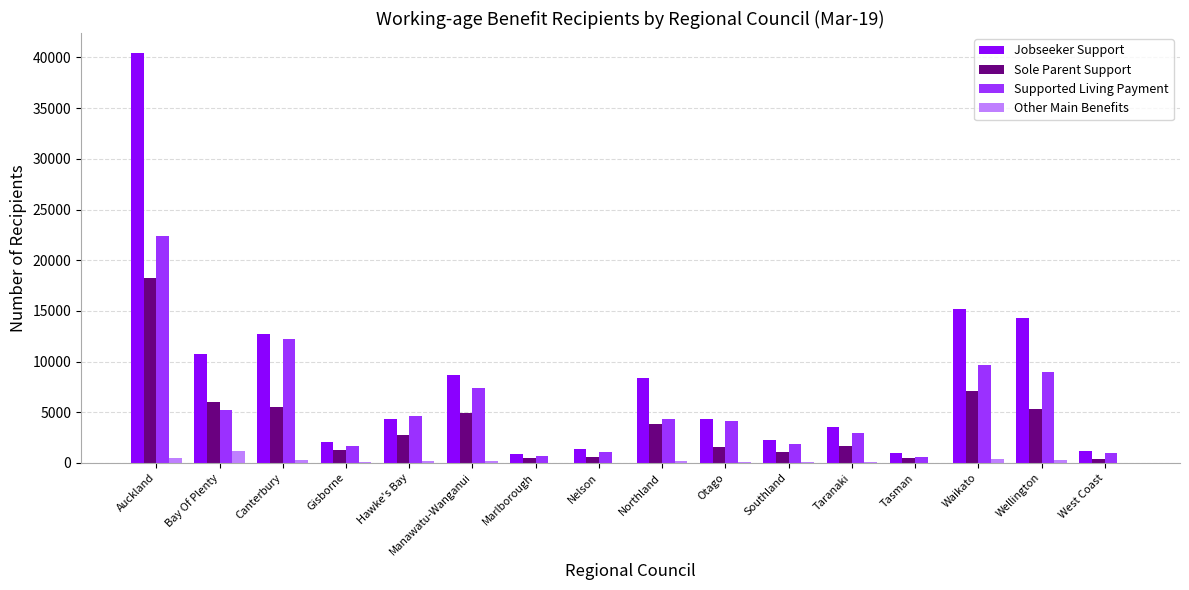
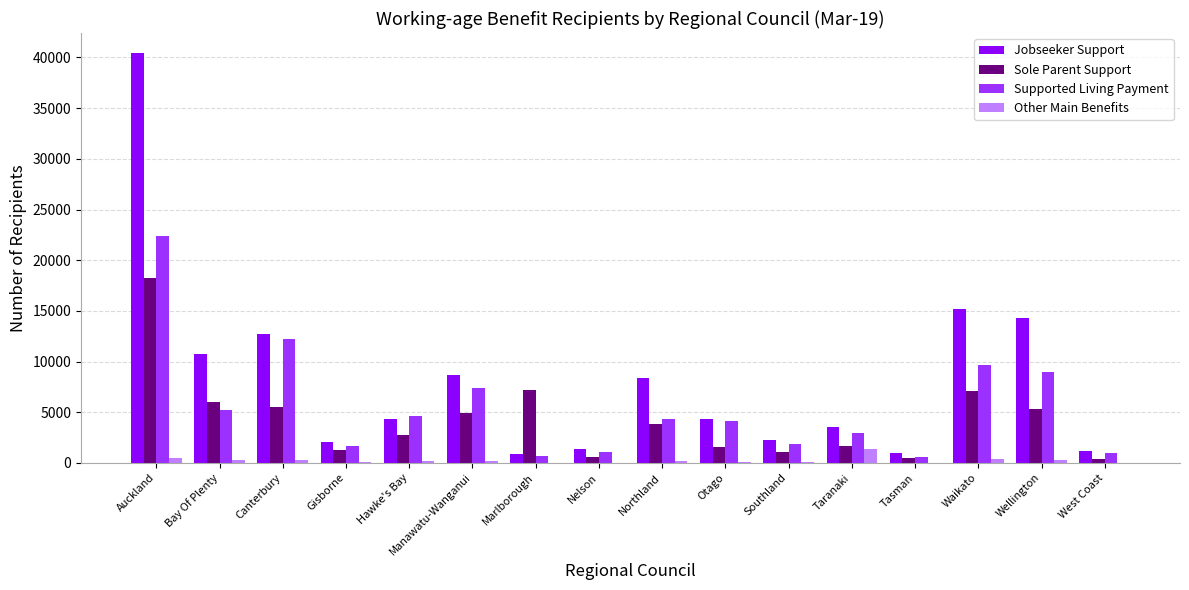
  {
    "Sole Parent Support": {
      "Auckland": 18300,
      "Bay Of Plenty": 6000,
      "Canterbury": 5500,
      "Gisborne": 1200,
      "Hawke's Bay": 2700,
      "Manawatu-Wanganui": 5000,
-     "Marlborough": 500,
+     "Marlborough": 7200,
      "Nelson": 600,
      "Northland": 3800,
      "Otago": 1500,
      "Southland": 1100,
      "Taranaki": 1700,
      "Tasman": 500,
      "Waikato": 7100,
      "Wellington": 5300,
      "West Coast": 400
    },
    "Other Main Benefits": {
      "Auckland": 400,
-     "Bay Of Plenty": 1200,
+     "Bay Of Plenty": 300,
      "Canterbury": 300,
-     "Taranaki": 100,
+     "Taranaki": 1400,
      "Waikato": 400,
      "Wellington": 300
    }
  }
